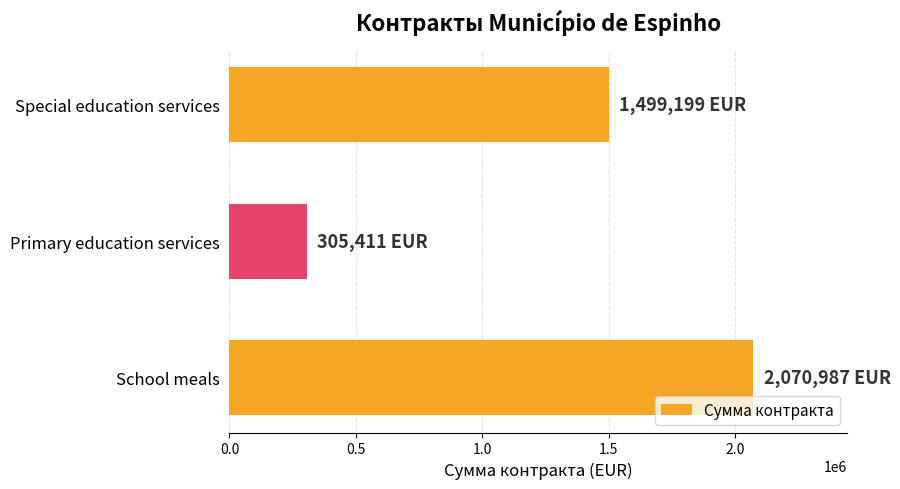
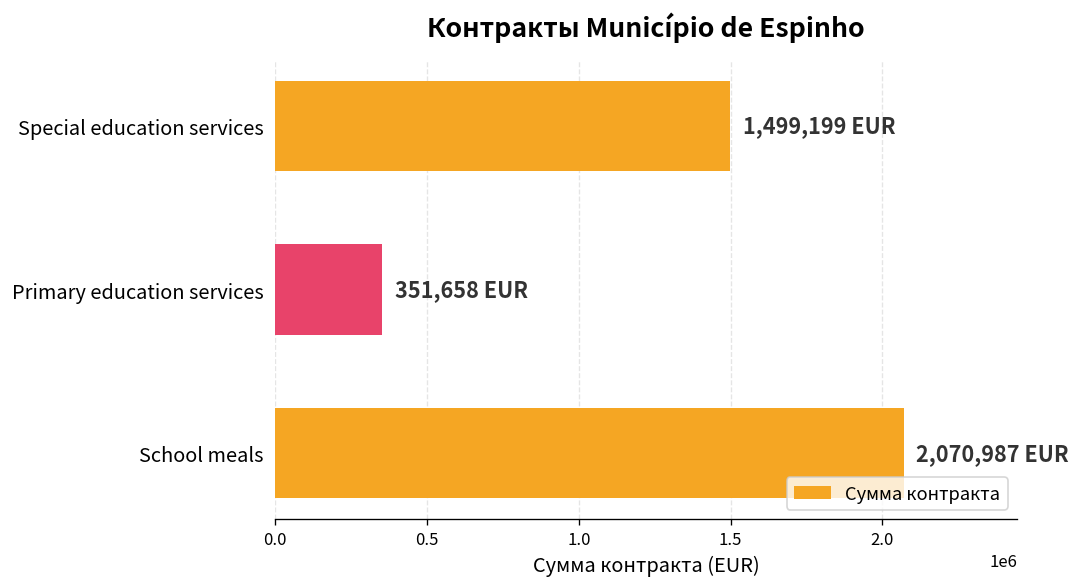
  {
    "Special education services": "1,499,199",
-   "Primary education services": "305,411",
+   "Primary education services": "351,658",
    "School meals": "2,070,987"
  }
